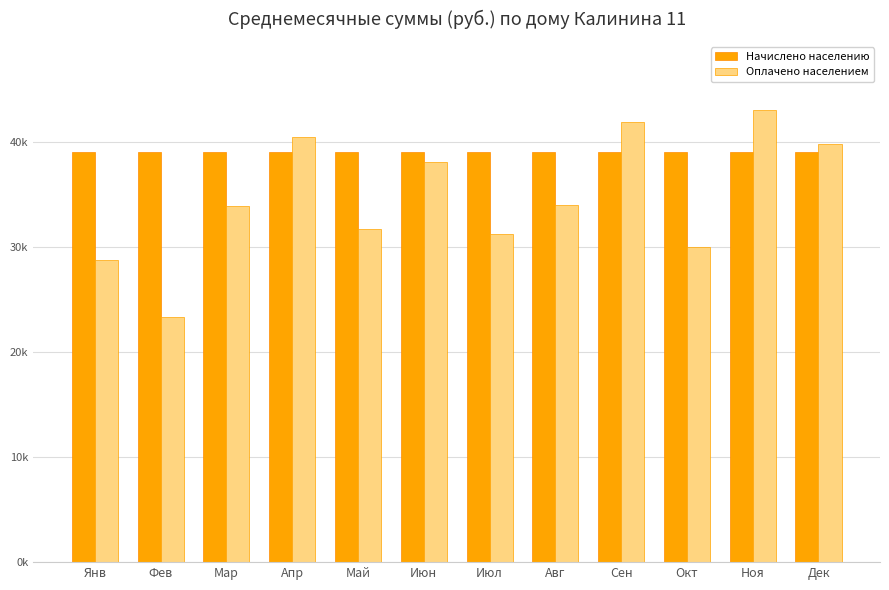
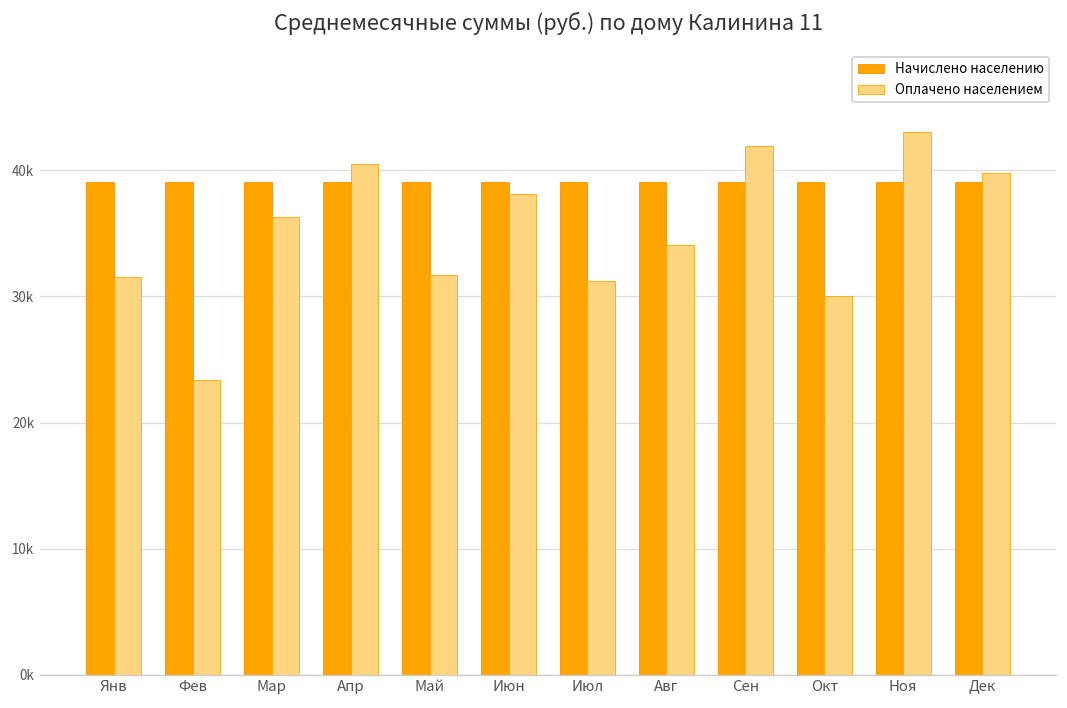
  {
    "Начислено населению": {
      "Янв": 39100,
      "Фев": 39100,
      "Мар": 39100,
      "Апр": 39100,
      "Май": 39100,
      "Июн": 39100,
      "Июл": 39100,
      "Авг": 39100,
      "Сен": 39100,
      "Окт": 39100,
      "Ноя": 39100,
      "Дек": 39100
    },
    "Оплачено населением": {
-     "Янв": 28800,
+     "Янв": 31500,
      "Фев": 23400,
-     "Мар": 33900,
+     "Мар": 36300,
      "Апр": 40500,
      "Май": 31700,
      "Июн": 38100,
      "Июл": 31300,
      "Авг": 34100,
      "Сен": 41900,
      "Окт": 30000,
      "Ноя": 43100,
      "Дек": 39800
    }
  }
